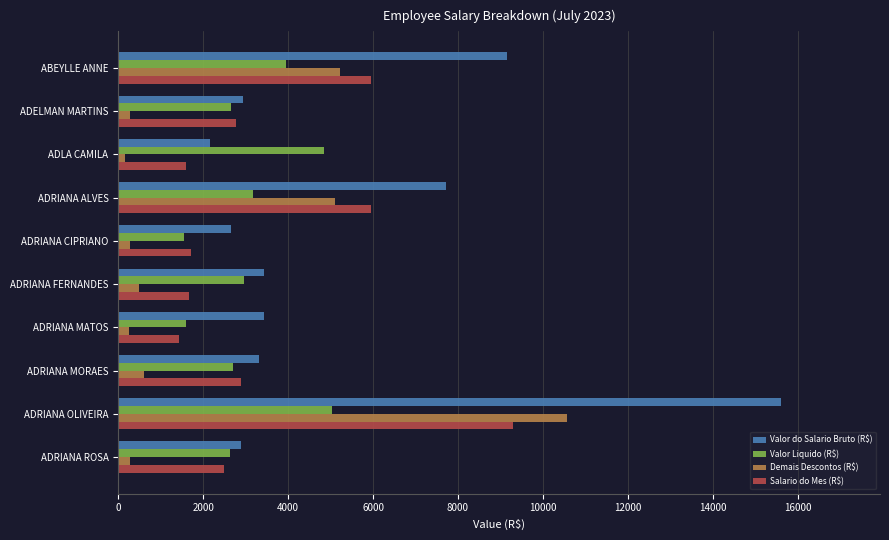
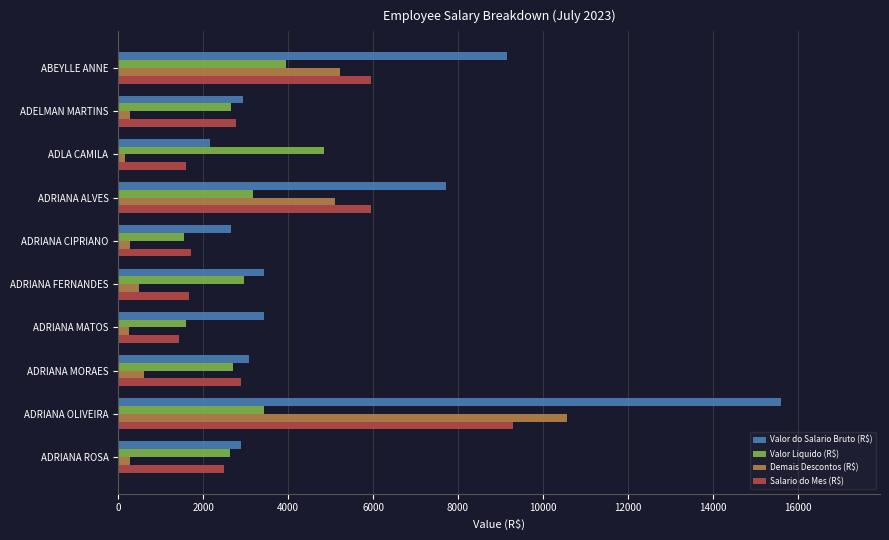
  {
    "Valor do Salario Bruto (R$)": {
      "ABEYLLE ANNE": 9200,
      "ADELMAN MARTINS": 2900,
      "ADLA CAMILA": 2200,
      "ADRIANA ALVES": 7700,
      "ADRIANA CIPRIANO": 2700,
      "ADRIANA FERNANDES": 3400,
      "ADRIANA MATOS": 3400,
-     "ADRIANA MORAES": 3300,
+     "ADRIANA MORAES": 3100,
      "ADRIANA OLIVEIRA": 15600,
      "ADRIANA ROSA": 2900
    },
    "Valor Liquido (R$)": {
      "ABEYLLE ANNE": 4000,
      "ADELMAN MARTINS": 2700,
      "ADLA CAMILA": 4900,
      "ADRIANA ALVES": 3200,
      "ADRIANA CIPRIANO": 1600,
      "ADRIANA FERNANDES": 3000,
      "ADRIANA MATOS": 1600,
      "ADRIANA MORAES": 2700,
-     "ADRIANA OLIVEIRA": 5000,
+     "ADRIANA OLIVEIRA": 3400,
      "ADRIANA ROSA": 2600
    }
  }
